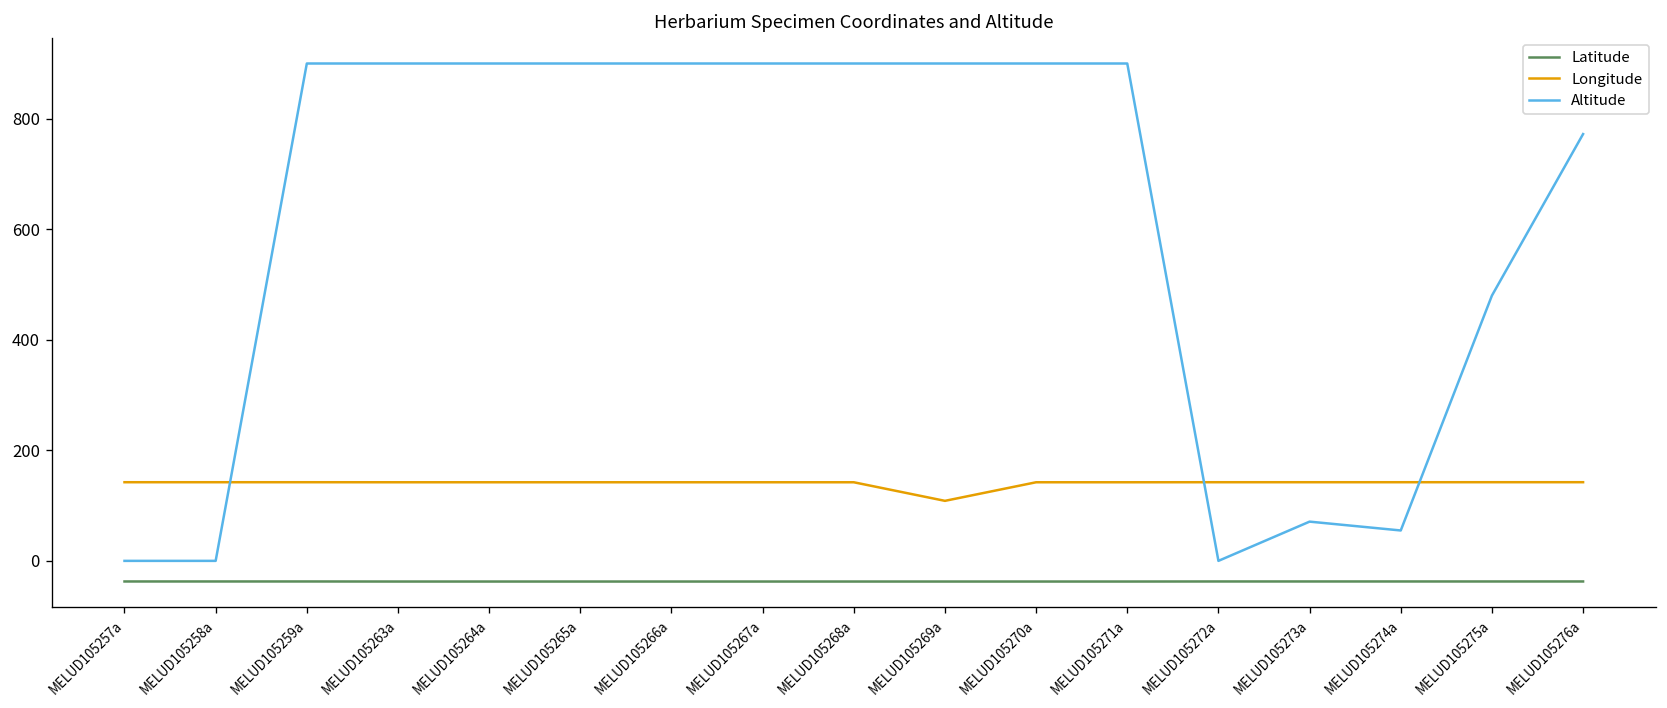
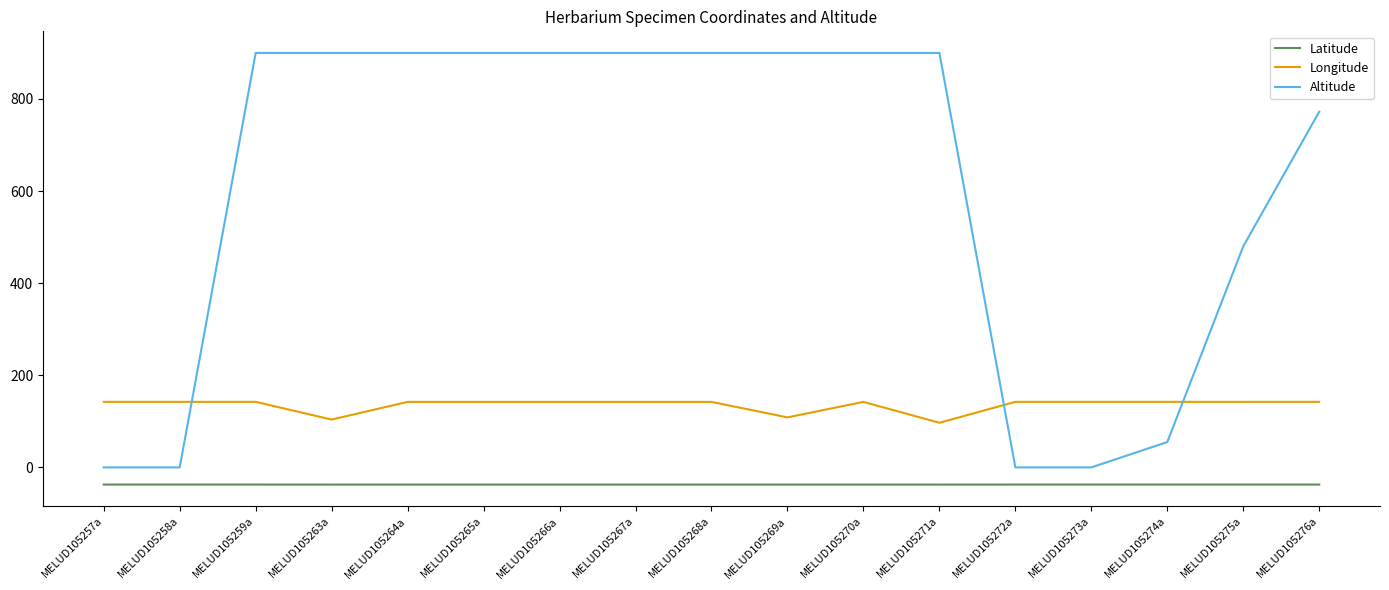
  {
    "Latitude": {
      "MELUD105257a": -40,
      "MELUD105258a": -40,
      "MELUD105259a": -40,
      "MELUD105263a": -40,
      "MELUD105264a": -40,
      "MELUD105265a": -40,
      "MELUD105266a": -40,
      "MELUD105267a": -40,
      "MELUD105268a": -40,
      "MELUD105269a": -40,
      "MELUD105270a": -40,
      "MELUD105271a": -40,
      "MELUD105272a": -40,
      "MELUD105273a": -40,
      "MELUD105274a": -40,
      "MELUD105275a": -40,
      "MELUD105276a": -40
    },
    "Longitude": {
      "MELUD105257a": 140,
      "MELUD105258a": 140,
      "MELUD105259a": 140,
-     "MELUD105263a": 140,
+     "MELUD105263a": 100,
      "MELUD105264a": 140,
      "MELUD105265a": 140,
      "MELUD105266a": 140,
      "MELUD105267a": 140,
      "MELUD105268a": 140,
      "MELUD105269a": 110,
      "MELUD105270a": 140,
-     "MELUD105271a": 140,
+     "MELUD105271a": 100,
      "MELUD105272a": 140,
      "MELUD105273a": 140,
      "MELUD105274a": 140,
      "MELUD105275a": 140,
      "MELUD105276a": 140
    },
    "Altitude": {
      "MELUD105257a": 0,
      "MELUD105258a": 0,
      "MELUD105259a": 900,
      "MELUD105263a": 900,
      "MELUD105264a": 900,
      "MELUD105265a": 900,
      "MELUD105266a": 900,
      "MELUD105267a": 900,
      "MELUD105268a": 900,
      "MELUD105269a": 900,
      "MELUD105270a": 900,
      "MELUD105271a": 900,
      "MELUD105272a": 0,
-     "MELUD105273a": 70,
+     "MELUD105273a": 0,
      "MELUD105274a": 60,
      "MELUD105275a": 480,
      "MELUD105276a": 770
    }
  }
